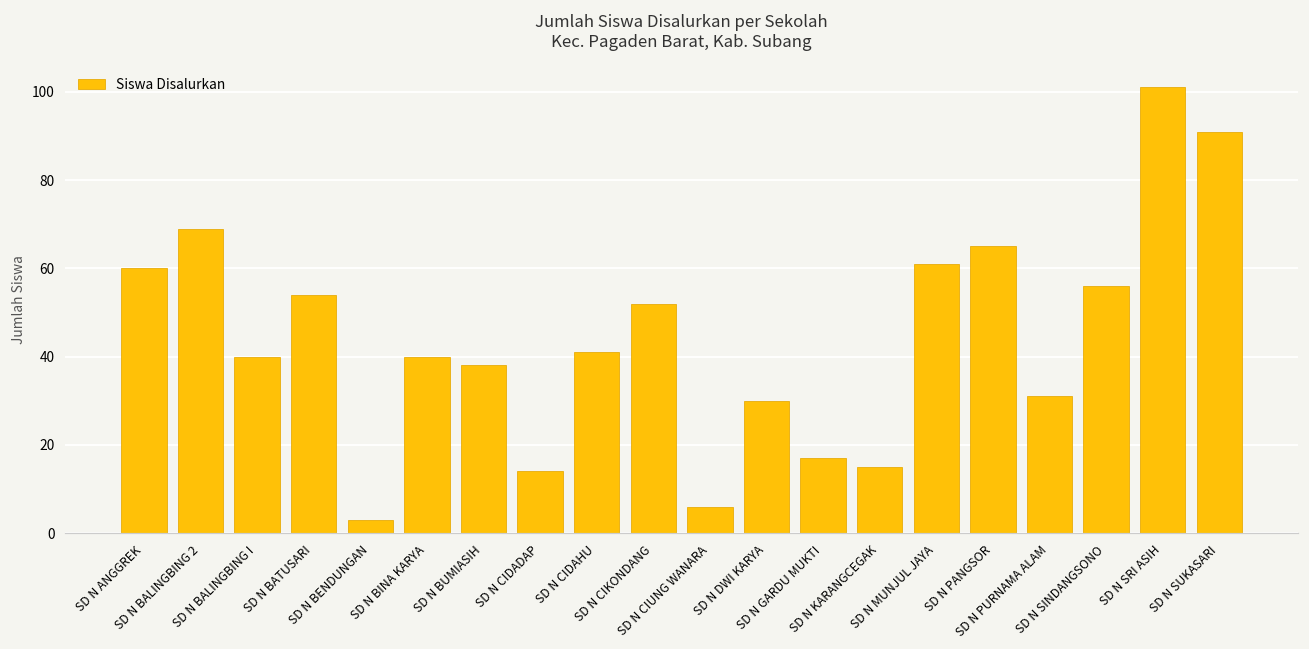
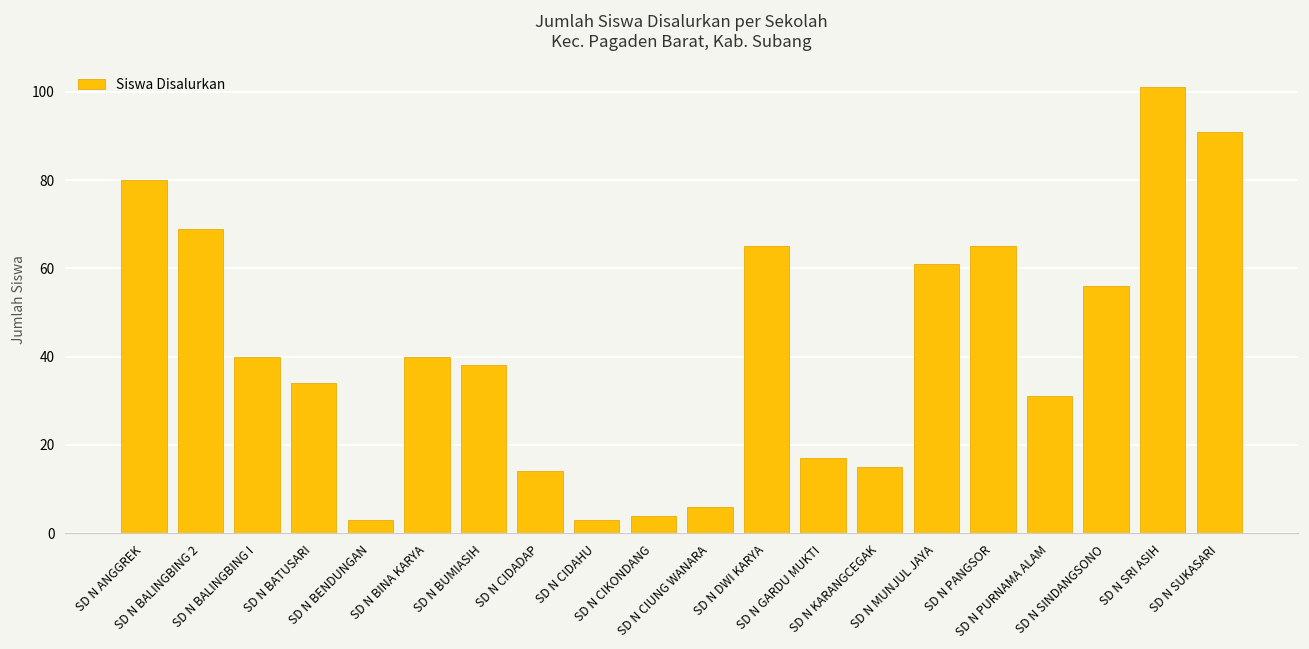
  {
-   "SD N ANGGREK": 60,
+   "SD N ANGGREK": 80,
    "SD N BALINGBING 2": 69,
    "SD N BALINGBING I": 40,
-   "SD N BATUSARI": 54,
+   "SD N BATUSARI": 34,
    "SD N BENDUNGAN": 3,
    "SD N BINA KARYA": 40,
    "SD N BUMIASIH": 38,
    "SD N CIDADAP": 14,
-   "SD N CIDAHU": 41,
-   "SD N CIKONDANG": 52,
+   "SD N CIDAHU": 3,
+   "SD N CIKONDANG": 4,
    "SD N CIUNG WANARA": 6,
-   "SD N DWI KARYA": 30,
+   "SD N DWI KARYA": 65,
    "SD N GARDU MUKTI": 17,
    "SD N KARANGCEGAK": 15,
    "SD N MUNJUL JAYA": 61,
    "SD N PANGSOR": 65,
    "SD N PURNAMA ALAM": 31,
    "SD N SINDANGSONO": 56,
    "SD N SRI ASIH": 101,
    "SD N SUKASARI": 91
  }
